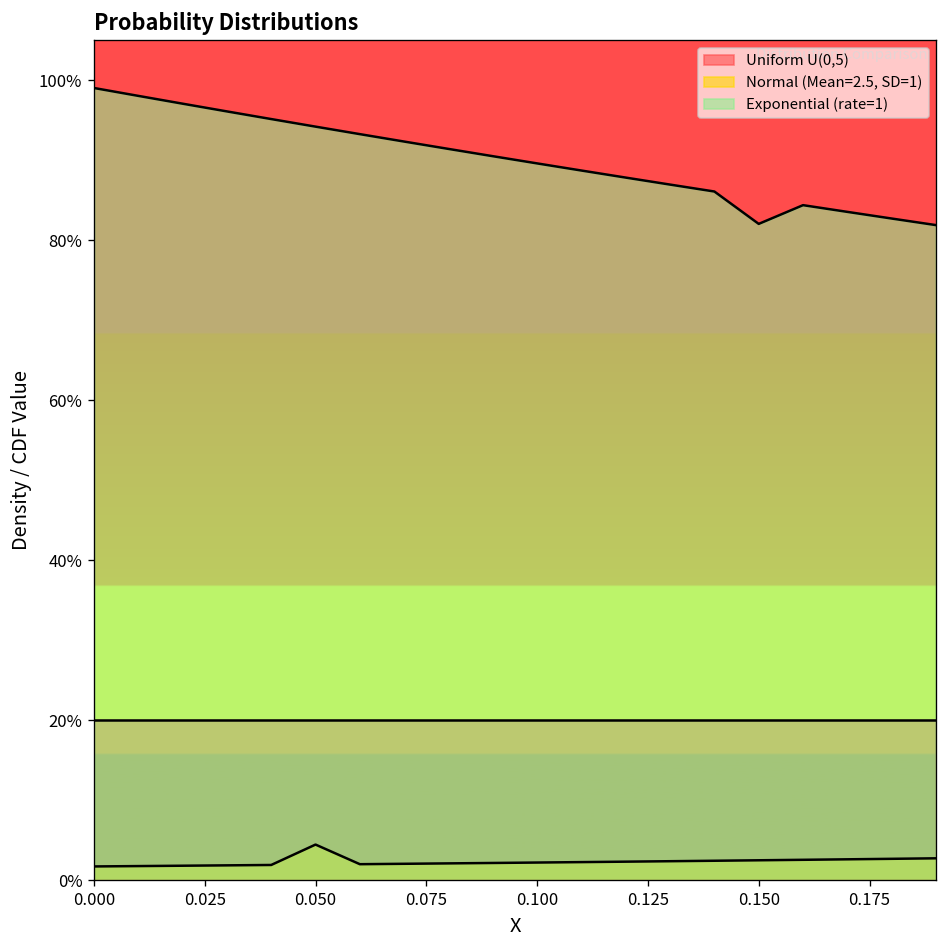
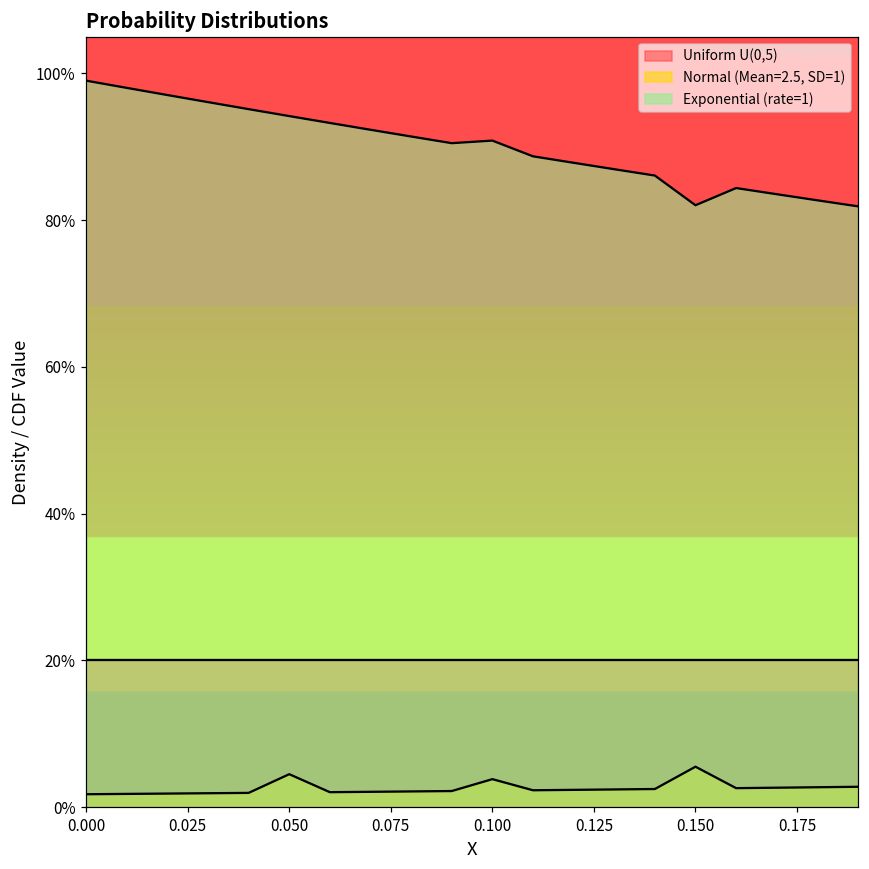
  {
    "Uniform U(0,5)": {
      "0.000": "20%",
      "0.050": "20%",
      "0.100": "20%",
      "0.150": "20%"
    },
    "Normal (Mean=2.5, SD=1)": {
      "0.000": "2%",
      "0.050": "4%",
-     "0.100": "2%",
-     "0.150": "3%"
+     "0.100": "4%",
+     "0.150": "6%"
    },
    "Exponential (rate=1)": {
      "0.000": "99%",
      "0.050": "94%",
-     "0.100": "90%",
+     "0.100": "91%",
      "0.150": "82%"
    }
  }
